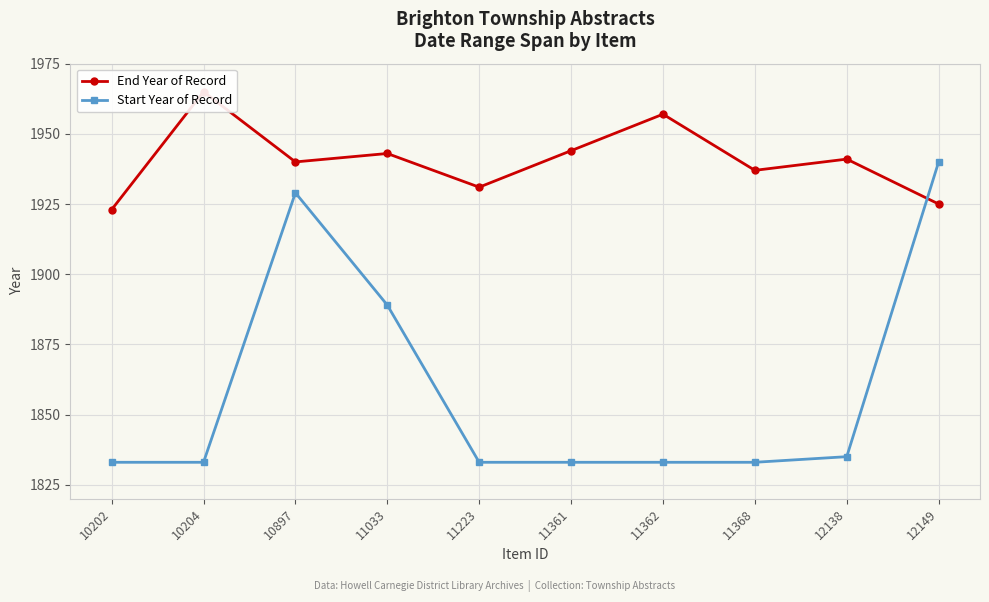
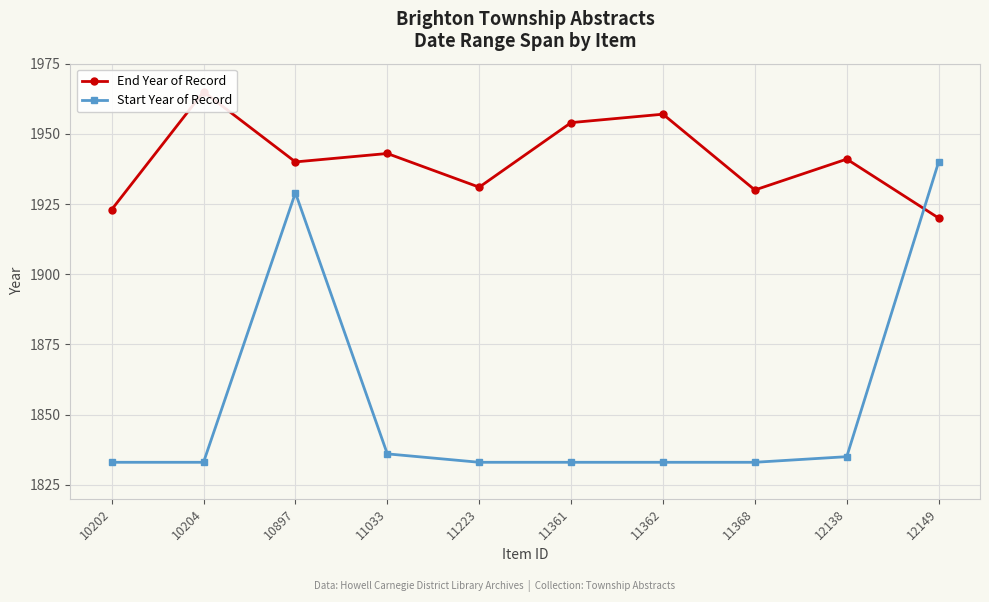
  {
    "End Year of Record": {
      "10202": 1923,
      "10897": 1940,
      "11033": 1943,
      "11223": 1931,
-     "11361": 1944,
+     "11361": 1954,
      "11362": 1957,
-     "11368": 1937,
+     "11368": 1930,
      "12138": 1941,
-     "12149": 1925
+     "12149": 1920
    },
    "Start Year of Record": {
      "10202": 1833,
      "10204": 1833,
      "10897": 1929,
-     "11033": 1889,
+     "11033": 1836,
      "11223": 1833,
      "11361": 1833,
      "11362": 1833,
      "11368": 1833,
      "12138": 1835,
      "12149": 1940
    }
  }
